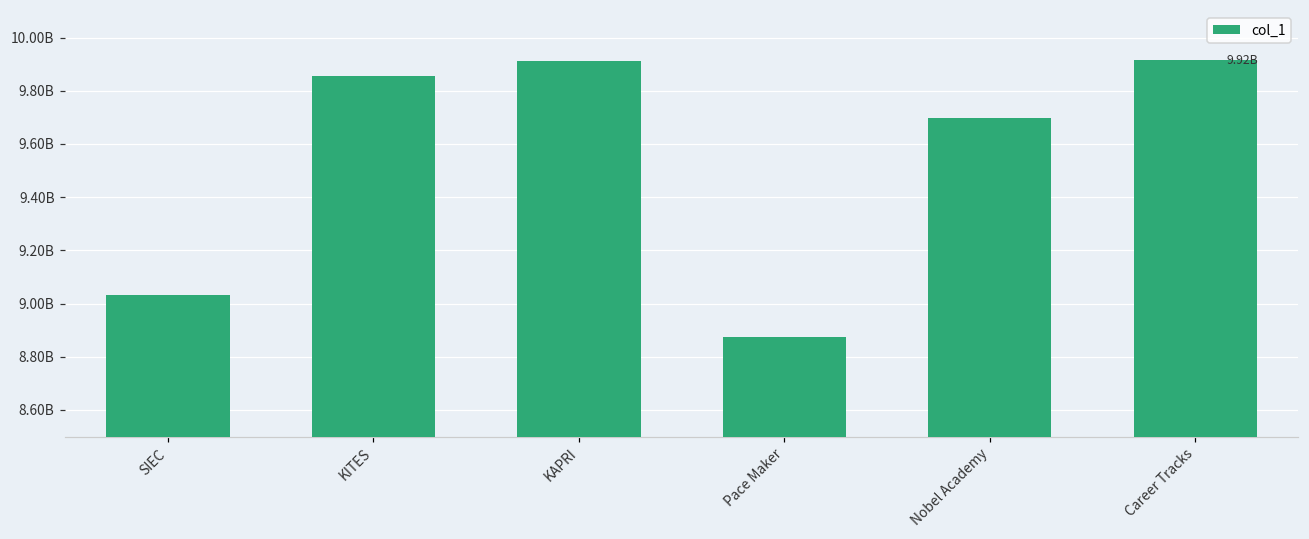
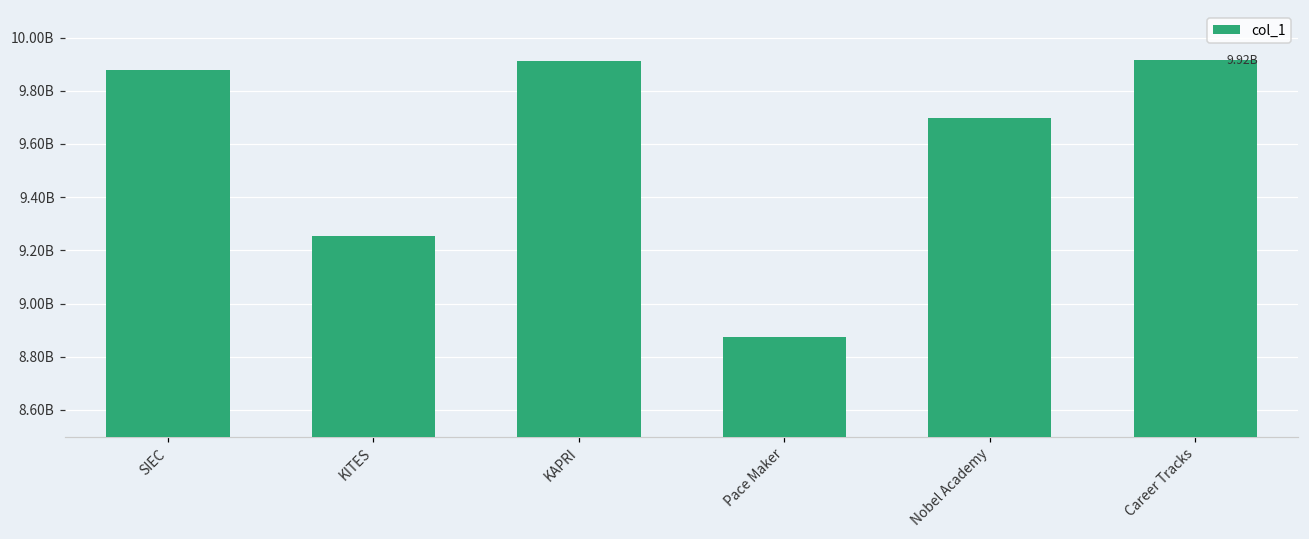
  {
-   "SIEC": 9030000000,
-   "KITES": 9860000000,
+   "SIEC": 9880000000,
+   "KITES": 9250000000,
    "KAPRI": 9910000000,
    "Pace Maker": 8870000000,
    "Nobel Academy": 9700000000
  }
